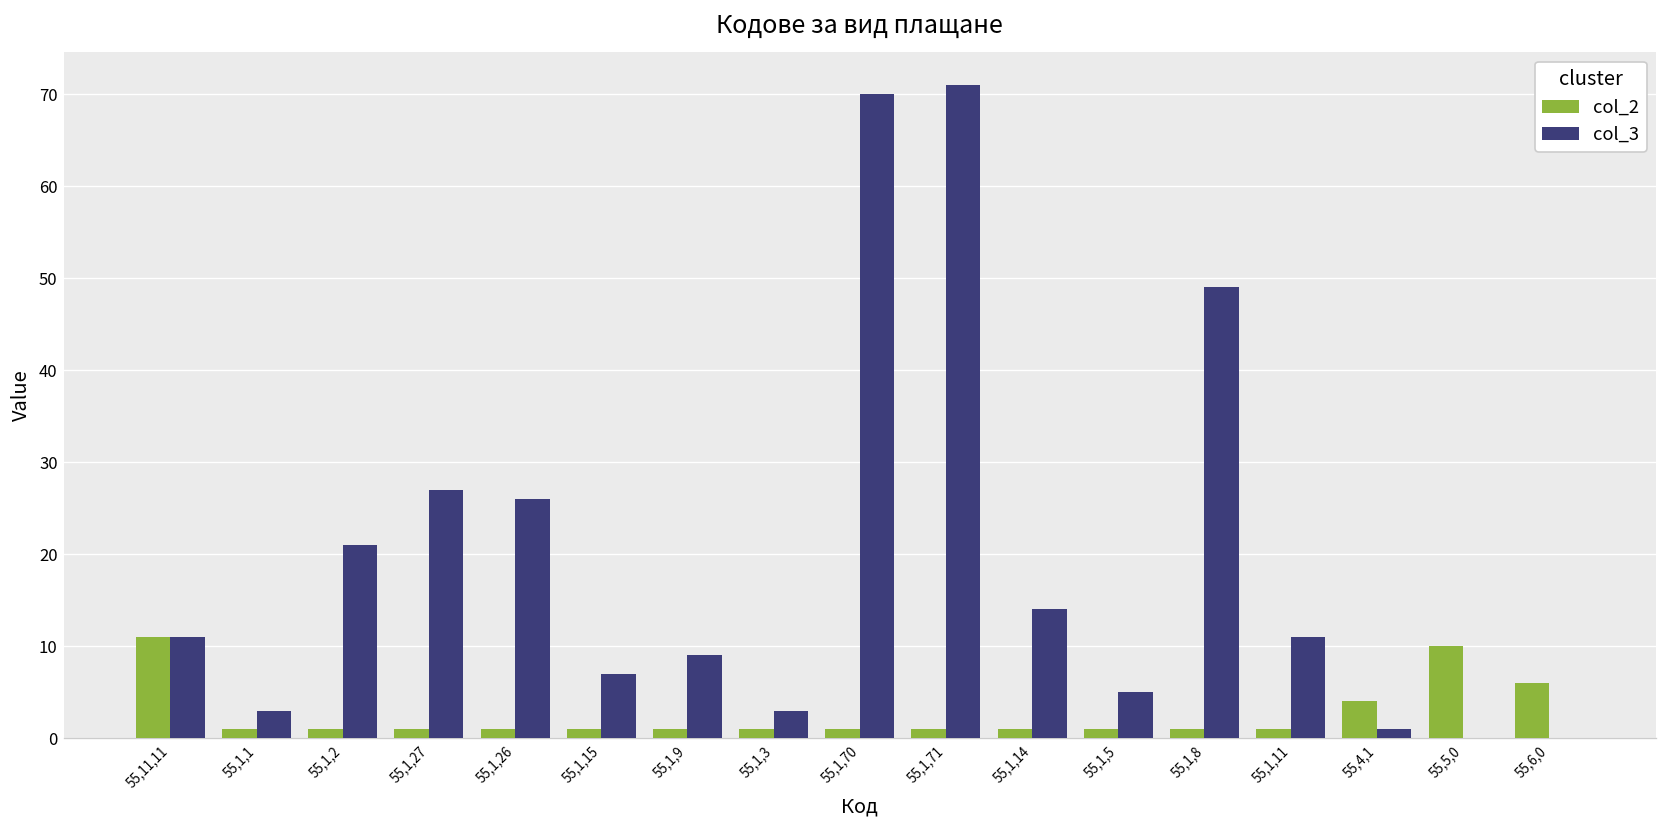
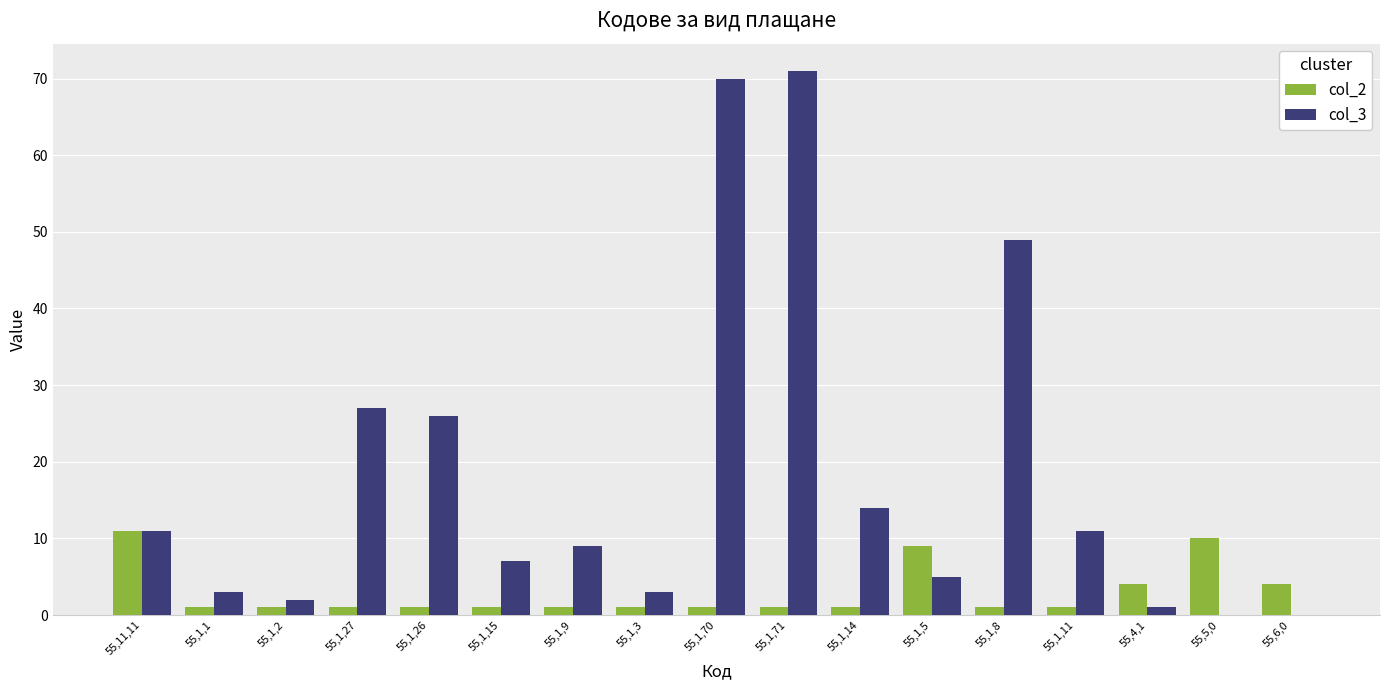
  {
    "col_2": {
      "55,11,11": 11,
      "55,1,1": 1,
      "55,1,2": 1,
      "55,1,27": 1,
      "55,1,26": 1,
      "55,1,15": 1,
      "55,1,9": 1,
      "55,1,3": 1,
      "55,1,70": 1,
      "55,1,71": 1,
      "55,1,14": 1,
-     "55,1,5": 1,
+     "55,1,5": 9,
      "55,1,8": 1,
      "55,1,11": 1,
      "55,4,1": 4,
      "55,5,0": 10,
-     "55,6,0": 6
+     "55,6,0": 4
    },
    "col_3": {
      "55,11,11": 11,
      "55,1,1": 3,
-     "55,1,2": 21,
+     "55,1,2": 2,
      "55,1,27": 27,
      "55,1,26": 26,
      "55,1,15": 7,
      "55,1,9": 9,
      "55,1,3": 3,
      "55,1,70": 70,
      "55,1,71": 71,
      "55,1,14": 14,
      "55,1,5": 5,
      "55,1,8": 49,
      "55,1,11": 11,
      "55,4,1": 1,
      "55,5,0": 0,
      "55,6,0": 0
    }
  }
